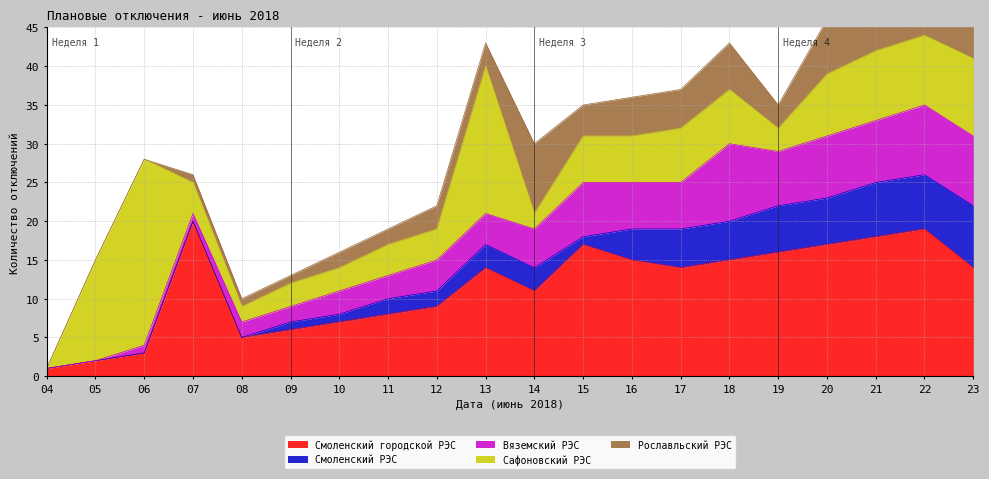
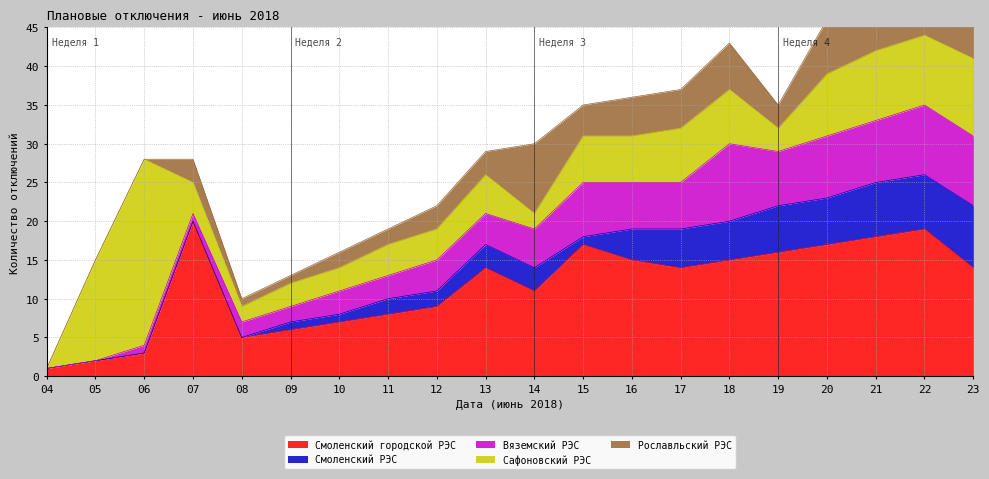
  {
    "Смоленский городской РЭС": {
      "09": 6,
      "10": 7,
      "11": 8,
      "12": 9,
      "13": 14,
      "14": 11,
      "15": 17,
      "16": 15,
      "17": 14,
      "18": 15,
      "19": 16,
      "20": 17,
      "21": 18,
      "22": 19,
      "23": 14
    },
    "Смоленский РЭС": {
      "09": 1,
      "10": 1,
      "11": 2,
      "12": 2,
      "13": 3,
      "14": 3,
      "15": 1,
      "16": 4,
      "17": 5,
      "18": 5,
      "19": 6,
      "20": 6,
      "21": 7,
      "22": 7,
      "23": 8
    },
    "Вяземский РЭС": {
      "06": 1,
      "07": 1,
      "08": 2,
      "09": 2,
      "10": 3,
      "11": 3,
      "12": 4,
      "13": 4,
      "14": 5,
      "15": 7,
      "16": 6,
      "17": 6,
      "18": 10,
      "19": 7,
      "20": 8,
      "21": 8,
      "22": 9,
      "23": 9
    },
    "Сафоновский РЭС": {
      "07": 4,
      "08": 2,
      "09": 3,
      "10": 3,
      "11": 4,
      "12": 4,
-     "13": 19,
+     "13": 5,
      "14": 2,
      "15": 6,
      "16": 6,
      "17": 7,
      "18": 7,
      "19": 3,
      "20": 8,
      "21": 9,
      "22": 9,
      "23": 10
    },
    "Рославльский РЭС": {
-     "07": 1,
+     "07": 3,
      "08": 1,
      "09": 1,
      "10": 2,
      "11": 2,
      "12": 3,
      "13": 3,
      "14": 9,
      "15": 4,
      "16": 5,
      "17": 5,
      "18": 6,
      "19": 3
    }
  }
